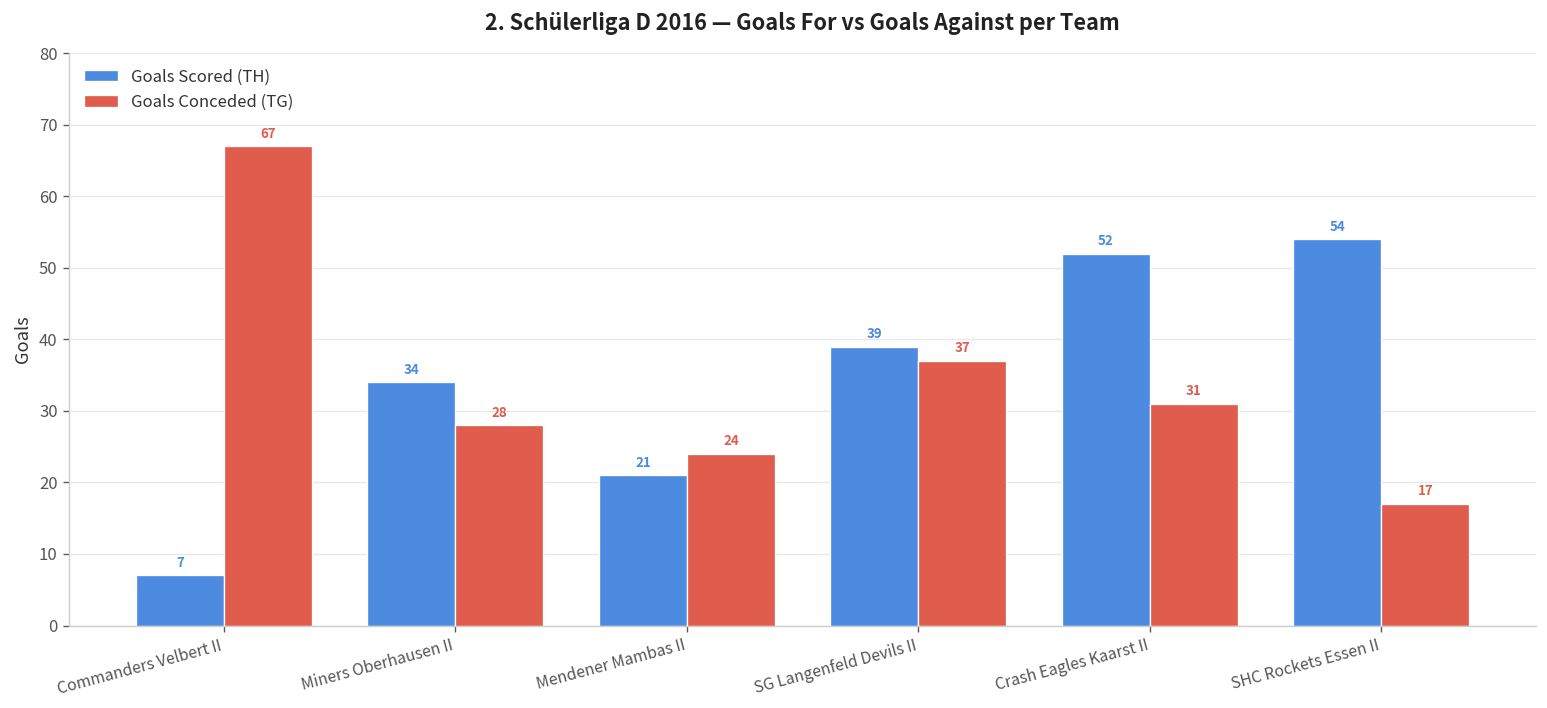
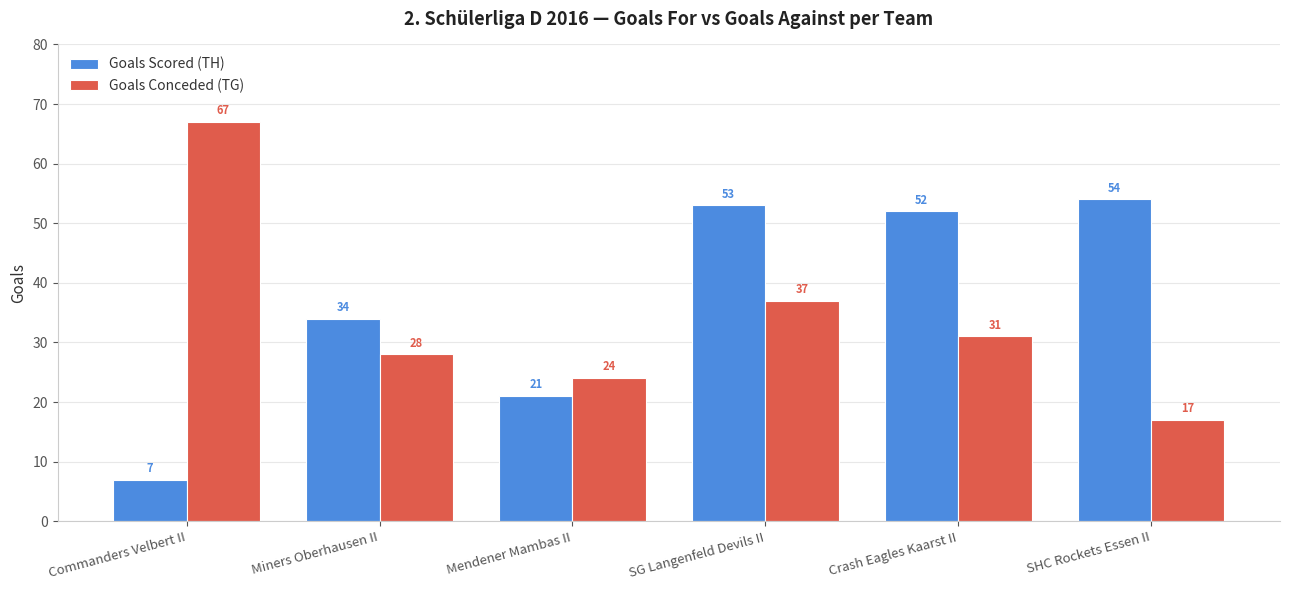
  {
    "Goals Scored (TH)": {
      "Commanders Velbert II": 7,
      "Miners Oberhausen II": 34,
      "Mendener Mambas II": 21,
-     "SG Langenfeld Devils II": 39,
+     "SG Langenfeld Devils II": 53,
      "Crash Eagles Kaarst II": 52,
      "SHC Rockets Essen II": 54
    },
    "Goals Conceded (TG)": {
      "Commanders Velbert II": 67,
      "Miners Oberhausen II": 28,
      "Mendener Mambas II": 24,
      "SG Langenfeld Devils II": 37,
      "Crash Eagles Kaarst II": 31,
      "SHC Rockets Essen II": 17
    }
  }
